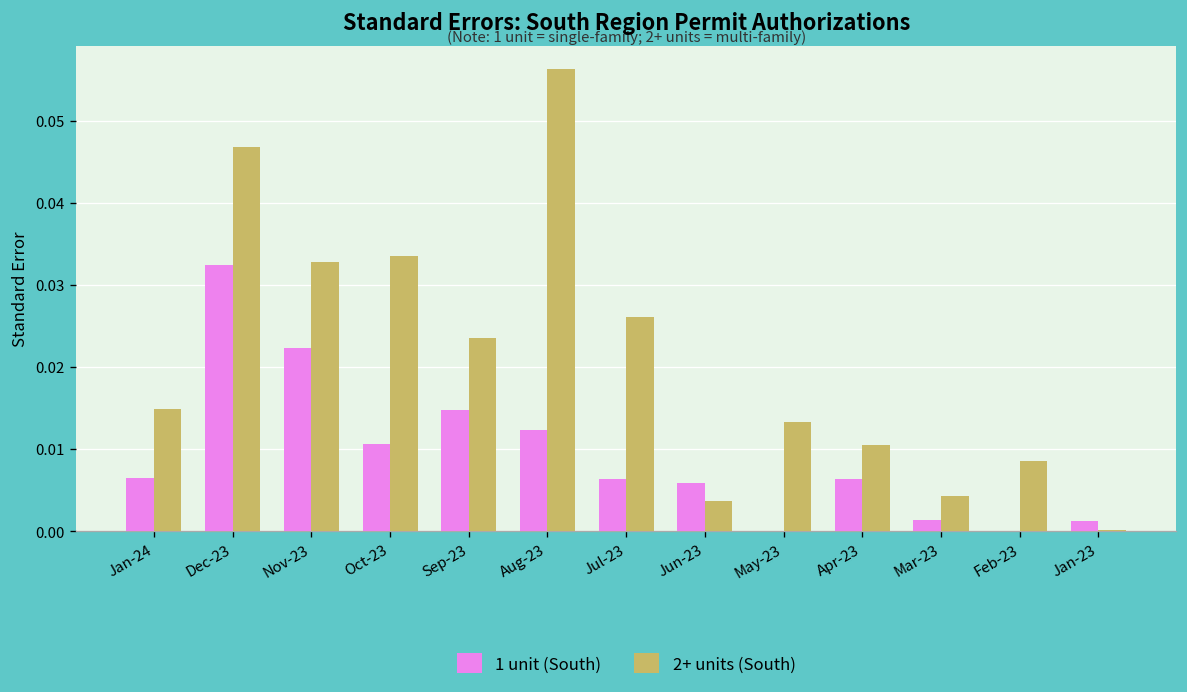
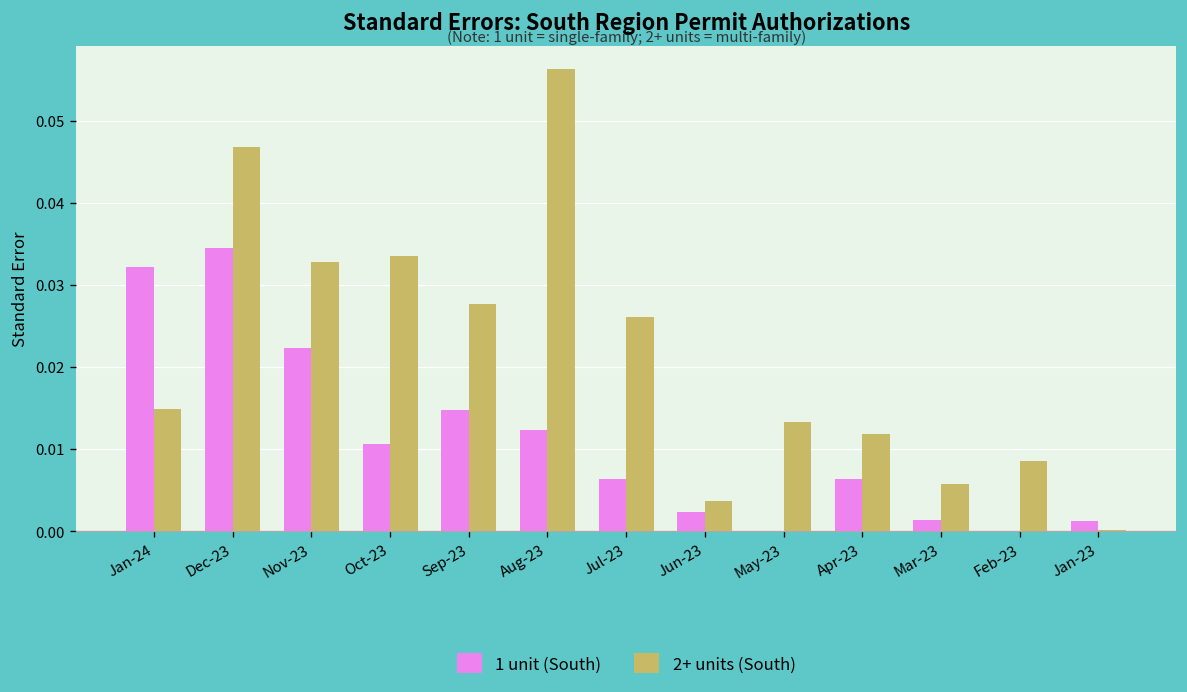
  {
    "1 unit (South)": {
-     "Jan-24": 0.007,
-     "Dec-23": 0.032,
+     "Jan-24": 0.032,
+     "Dec-23": 0.035,
      "Nov-23": 0.022,
      "Oct-23": 0.011,
      "Sep-23": 0.015,
      "Aug-23": 0.012,
      "Jul-23": 0.006,
-     "Jun-23": 0.006,
+     "Jun-23": 0.002,
      "May-23": 0.000,
      "Apr-23": 0.006,
      "Mar-23": 0.001,
      "Feb-23": 0.000,
      "Jan-23": 0.001
    },
    "2+ units (South)": {
      "Jan-24": 0.015,
      "Dec-23": 0.047,
      "Nov-23": 0.033,
      "Oct-23": 0.034,
-     "Sep-23": 0.024,
+     "Sep-23": 0.028,
      "Jul-23": 0.026,
      "Jun-23": 0.004,
      "May-23": 0.013,
-     "Apr-23": 0.011,
-     "Mar-23": 0.004,
+     "Apr-23": 0.012,
+     "Mar-23": 0.006,
      "Feb-23": 0.009
    }
  }
